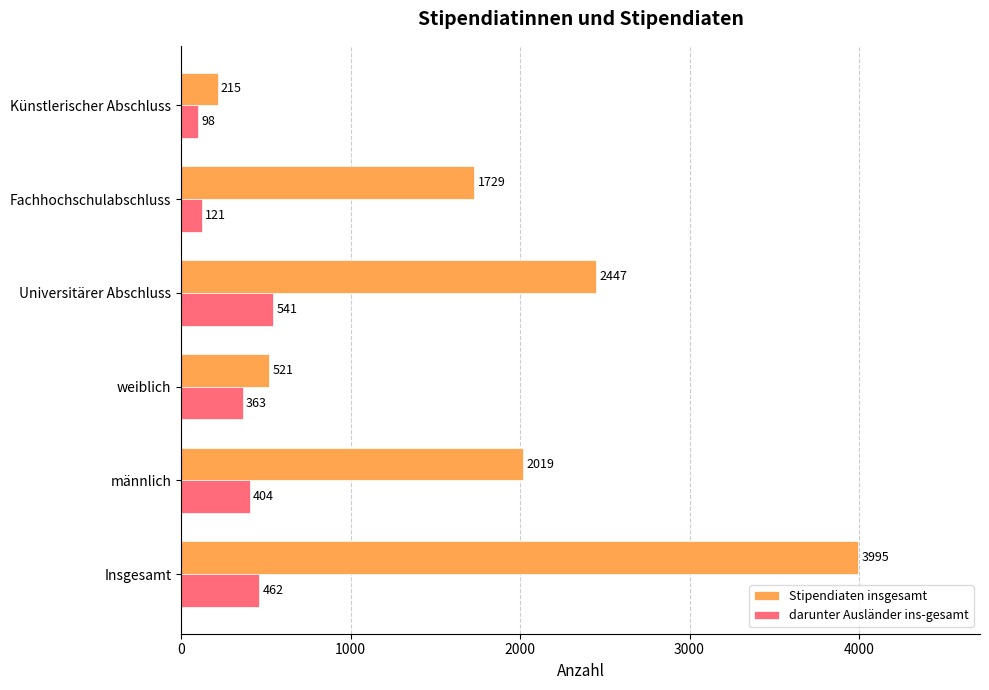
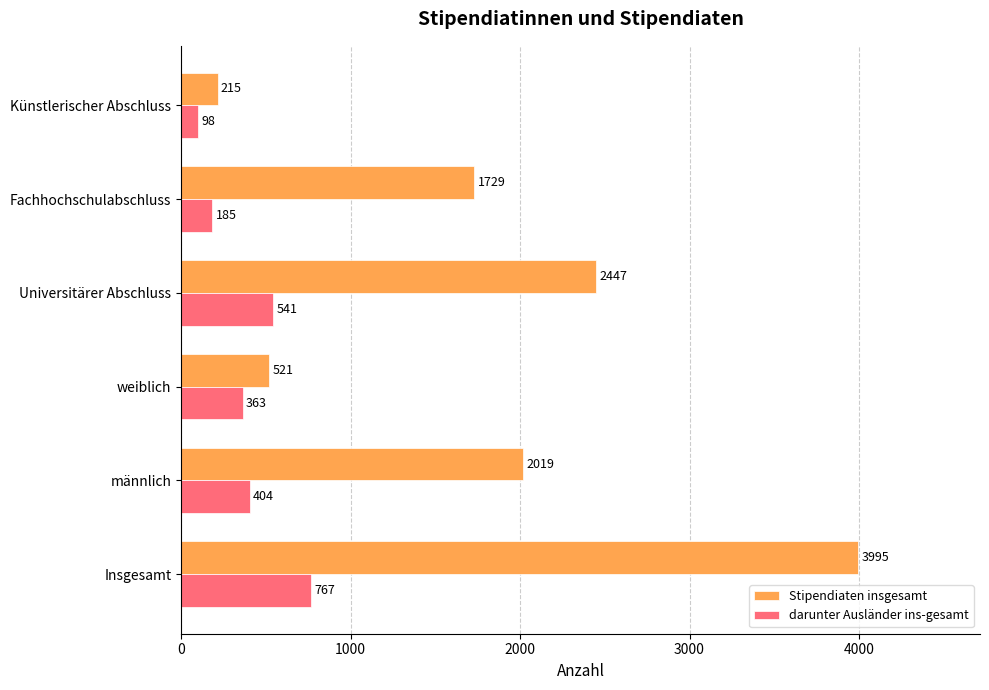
  {
    "Stipendiaten insgesamt": {
      "Künstlerischer Abschluss": 215,
      "Fachhochschulabschluss": 1729,
      "Universitärer Abschluss": 2447,
      "weiblich": 521,
      "männlich": 2019,
      "Insgesamt": 3995
    },
    "darunter Ausländer ins-gesamt": {
      "Künstlerischer Abschluss": 98,
-     "Fachhochschulabschluss": 121,
+     "Fachhochschulabschluss": 185,
      "Universitärer Abschluss": 541,
      "weiblich": 363,
      "männlich": 404,
-     "Insgesamt": 462
+     "Insgesamt": 767
    }
  }
